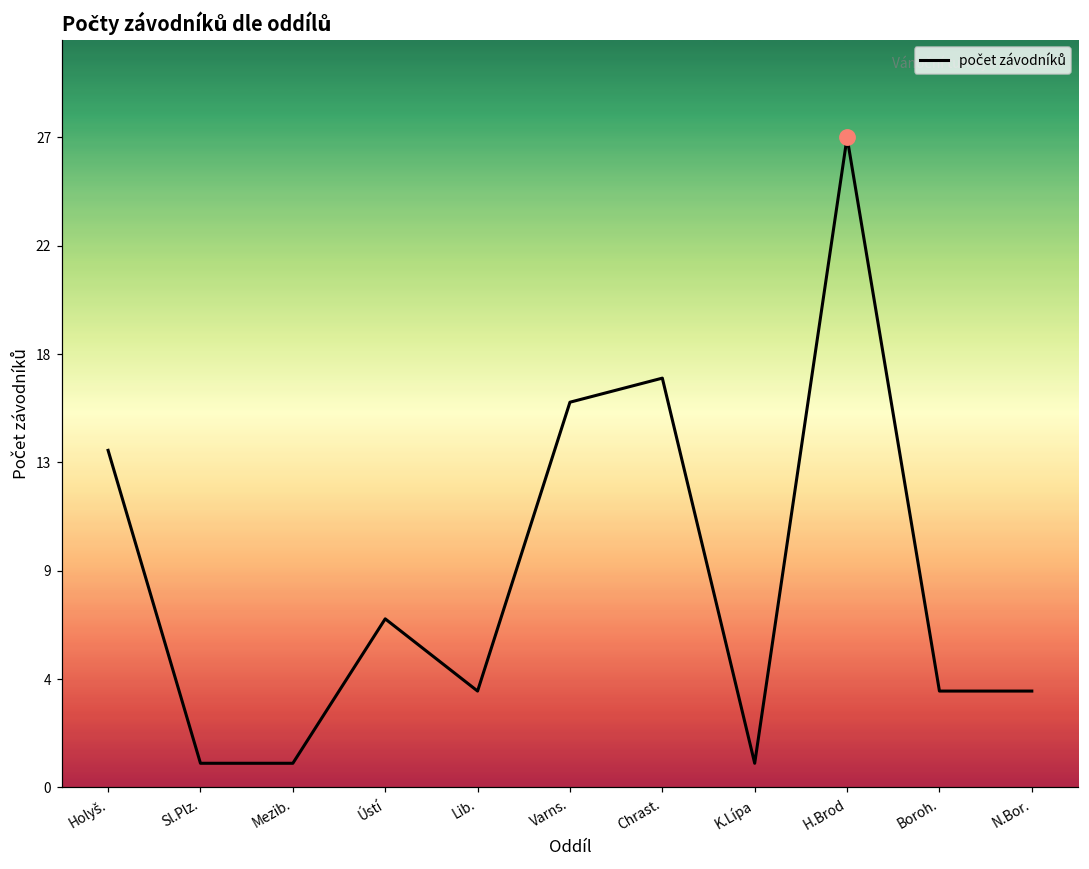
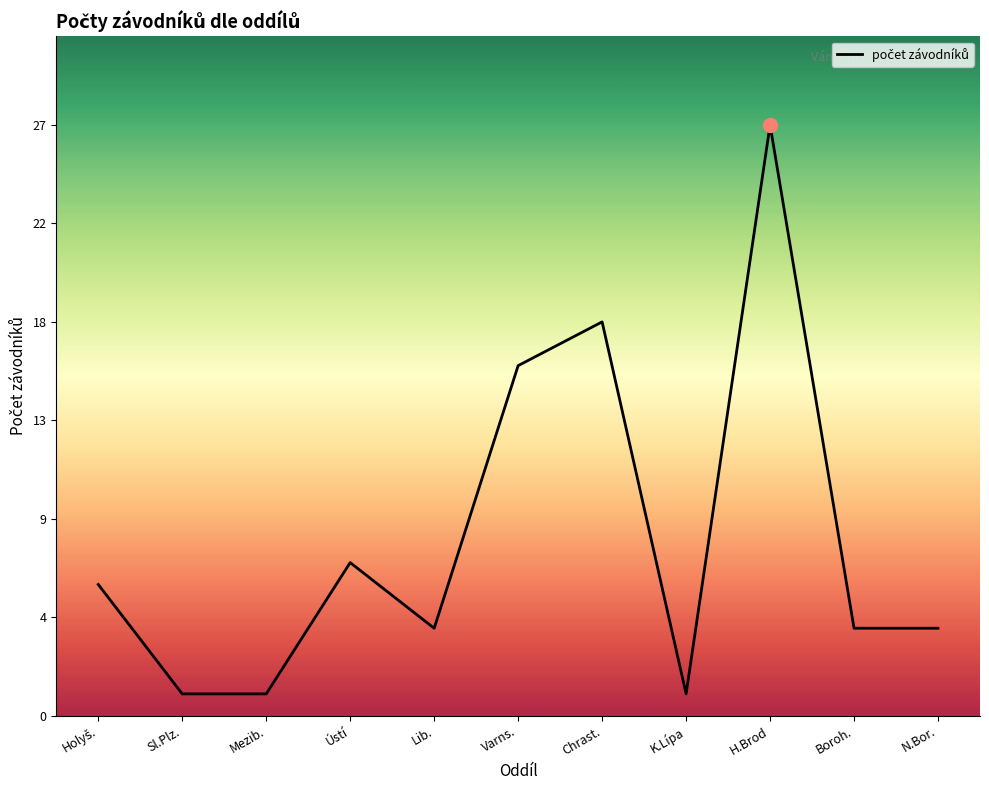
  {
    "počet závodníků": {
-     "Holyš.": 14,
+     "Holyš.": 6,
      "Sl.Plz.": 1,
      "Mezib.": 1,
      "Ústí": 7,
      "Lib.": 4,
      "Varns.": 16,
-     "Chrast.": 17,
+     "Chrast.": 18,
      "K.Lípa": 1,
      "Boroh.": 4,
      "N.Bor.": 4
    }
  }
